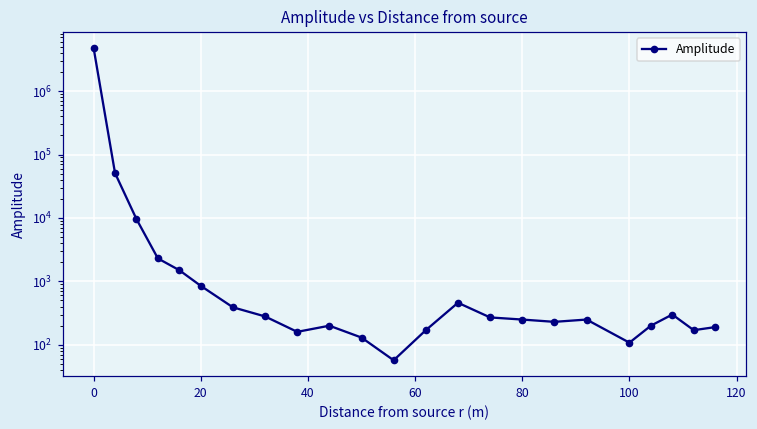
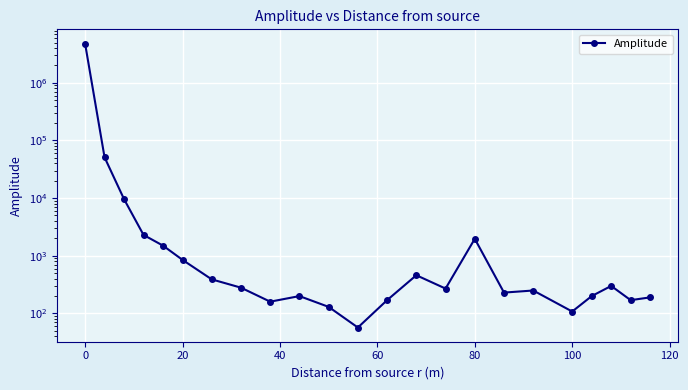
  {
    "0": 5000000,
    "20": 900,
-   "80": 250,
+   "80": 2000,
    "100": 110
  }
